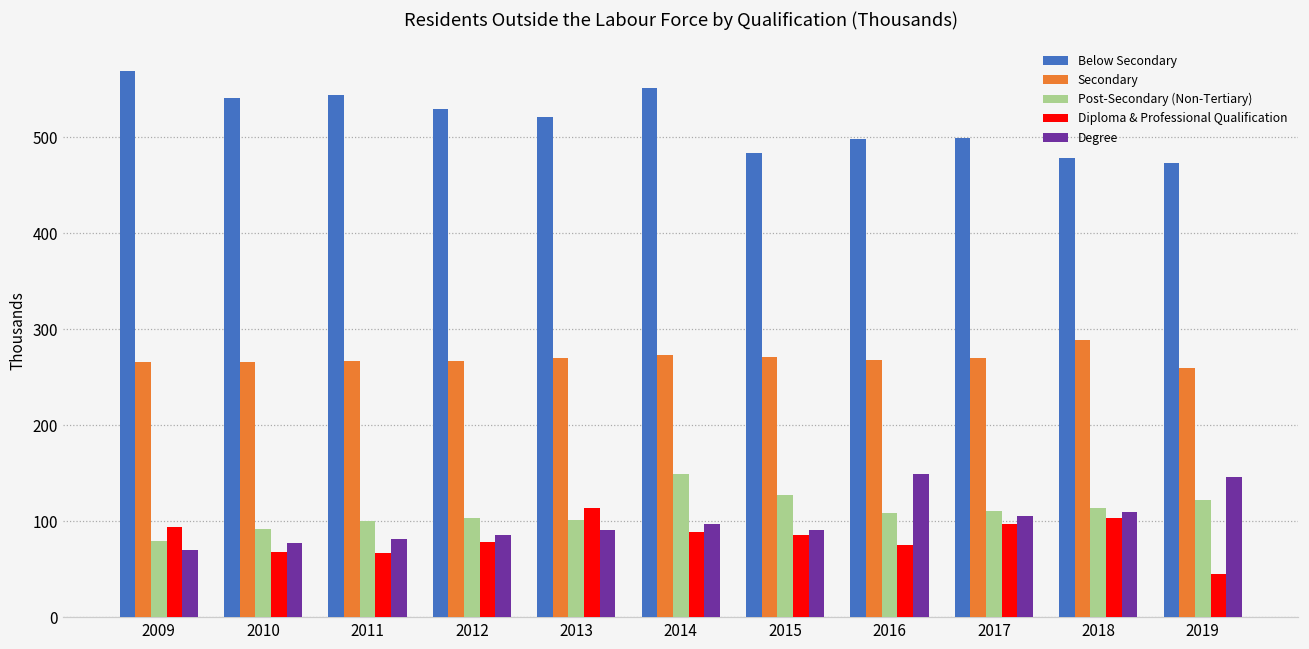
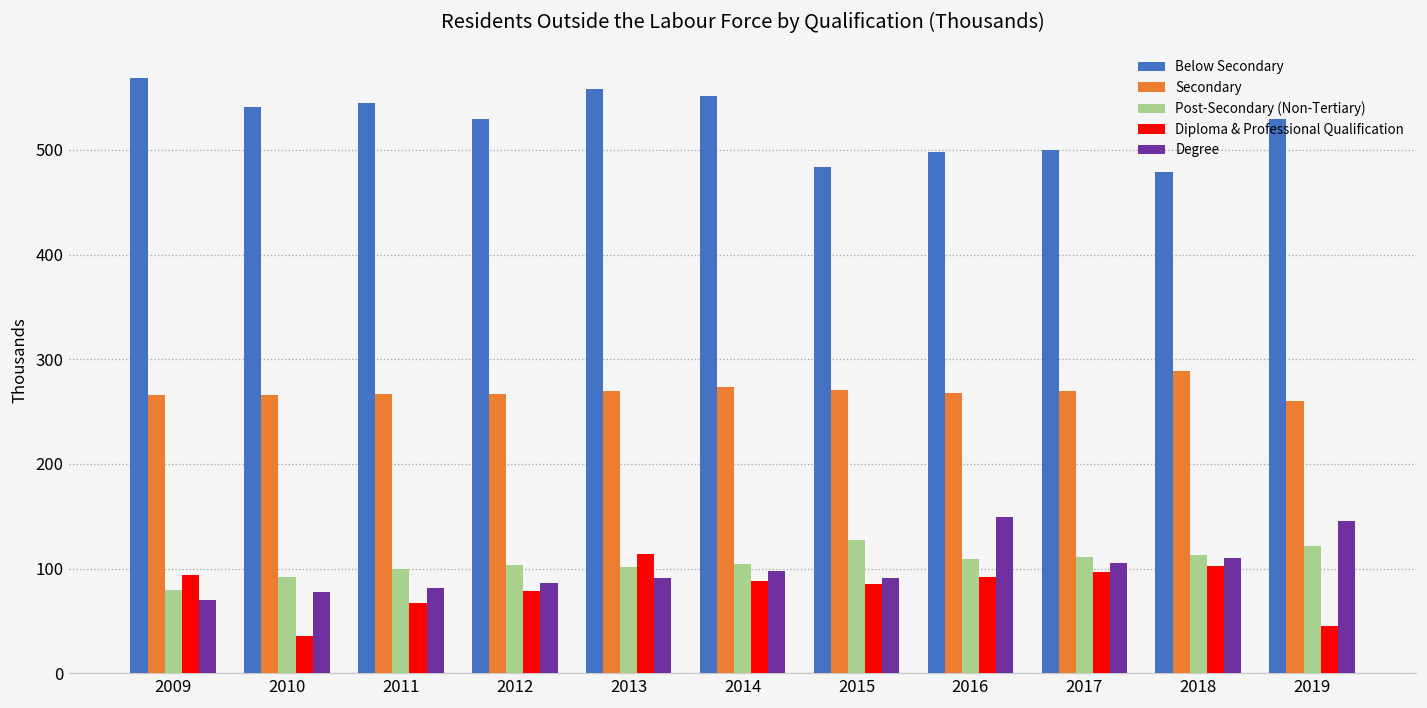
  {
    "Below Secondary": {
      "2009": 570,
      "2010": 540,
      "2011": 540,
      "2012": 530,
-     "2013": 520,
+     "2013": 560,
      "2014": 550,
      "2015": 480,
      "2016": 500,
      "2017": 500,
      "2018": 480,
-     "2019": 470
+     "2019": 530
    },
    "Secondary": {
      "2009": 270,
      "2010": 270,
      "2011": 270,
      "2012": 270,
      "2013": 270,
      "2014": 270,
      "2015": 270,
      "2016": 270,
      "2017": 270,
      "2018": 290,
      "2019": 260
    },
    "Post-Secondary (Non-Tertiary)": {
      "2009": 80,
      "2010": 90,
      "2011": 100,
      "2012": 100,
      "2013": 100,
-     "2014": 150,
+     "2014": 100,
      "2015": 130,
      "2016": 110,
      "2017": 110,
      "2018": 110,
      "2019": 120
    },
    "Diploma & Professional Qualification": {
      "2009": 90,
-     "2010": 70,
+     "2010": 40,
      "2011": 70,
      "2012": 80,
      "2013": 110,
      "2014": 90,
      "2015": 90,
-     "2016": 80,
+     "2016": 90,
      "2017": 100,
      "2018": 100,
      "2019": 50
    },
    "Degree": {
      "2009": 70,
      "2010": 80,
      "2011": 80,
      "2012": 90,
      "2013": 90,
      "2014": 100,
      "2015": 90,
      "2016": 150,
      "2017": 110,
      "2018": 110,
      "2019": 150
    }
  }
